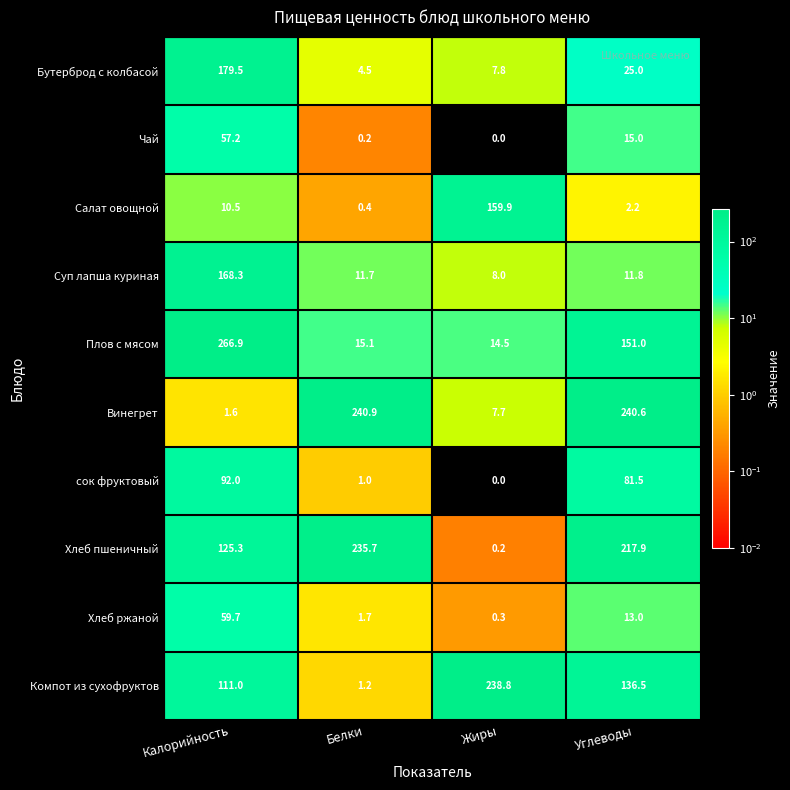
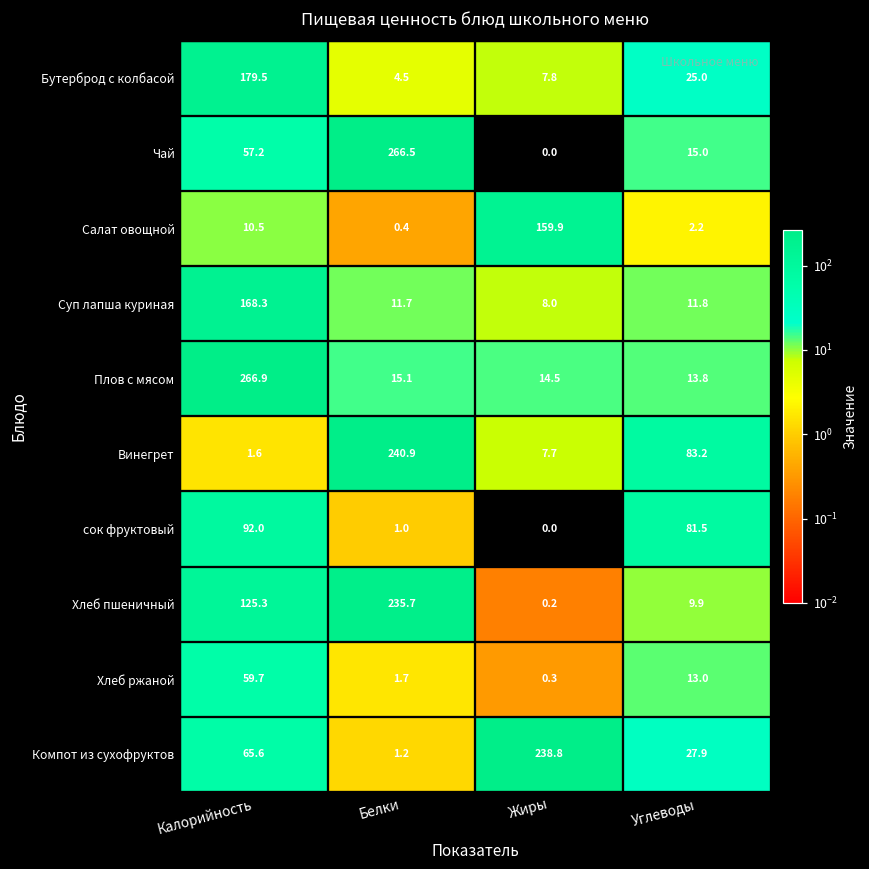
  {
    "Бутерброд с колбасой": {
      "Калорийность": 179.5,
      "Белки": 4.5,
      "Жиры": 7.8
    },
    "Чай": {
      "Калорийность": 57.2,
-     "Белки": 0.2,
+     "Белки": 266.5,
      "Жиры": 0.0,
      "Углеводы": 15.0
    },
    "Салат овощной": {
      "Калорийность": 10.5,
      "Белки": 0.4,
      "Жиры": 159.9,
      "Углеводы": 2.2
    },
    "Суп лапша куриная": {
      "Калорийность": 168.3,
      "Белки": 11.7,
      "Жиры": 8.0,
      "Углеводы": 11.8
    },
    "Плов с мясом": {
      "Калорийность": 266.9,
      "Белки": 15.1,
      "Жиры": 14.5,
-     "Углеводы": 151.0
+     "Углеводы": 13.8
    },
    "Винегрет": {
      "Калорийность": 1.6,
      "Белки": 240.9,
      "Жиры": 7.7,
-     "Углеводы": 240.6
+     "Углеводы": 83.2
    },
    "сок фруктовый": {
      "Калорийность": 92.0,
      "Белки": 1.0,
      "Жиры": 0.0,
      "Углеводы": 81.5
    },
    "Хлеб пшеничный": {
      "Калорийность": 125.3,
      "Белки": 235.7,
      "Жиры": 0.2,
-     "Углеводы": 217.9
+     "Углеводы": 9.9
    },
    "Хлеб ржаной": {
      "Калорийность": 59.7,
      "Белки": 1.7,
      "Жиры": 0.3,
      "Углеводы": 13.0
    },
    "Компот из сухофруктов": {
-     "Калорийность": 111.0,
+     "Калорийность": 65.6,
      "Белки": 1.2,
      "Жиры": 238.8,
-     "Углеводы": 136.5
+     "Углеводы": 27.9
    }
  }
